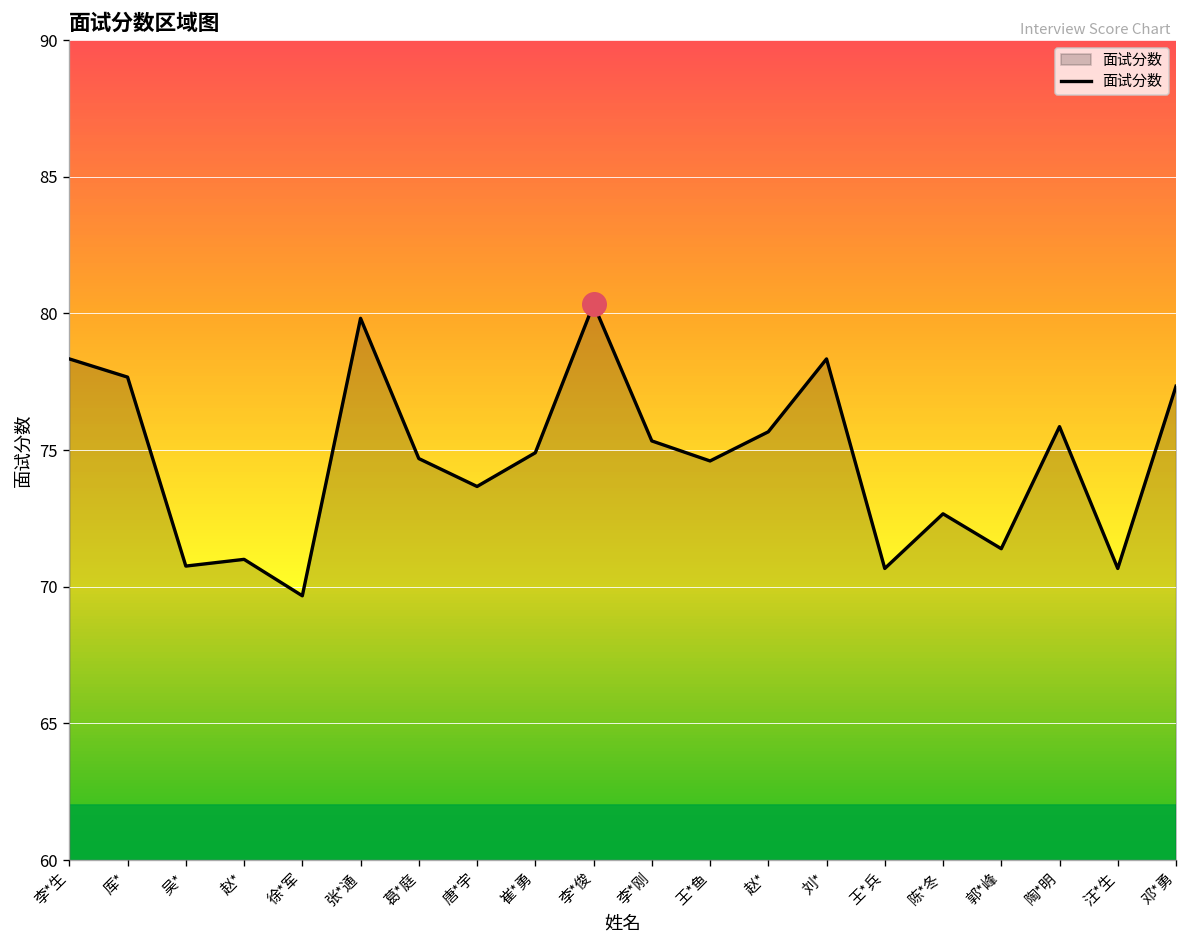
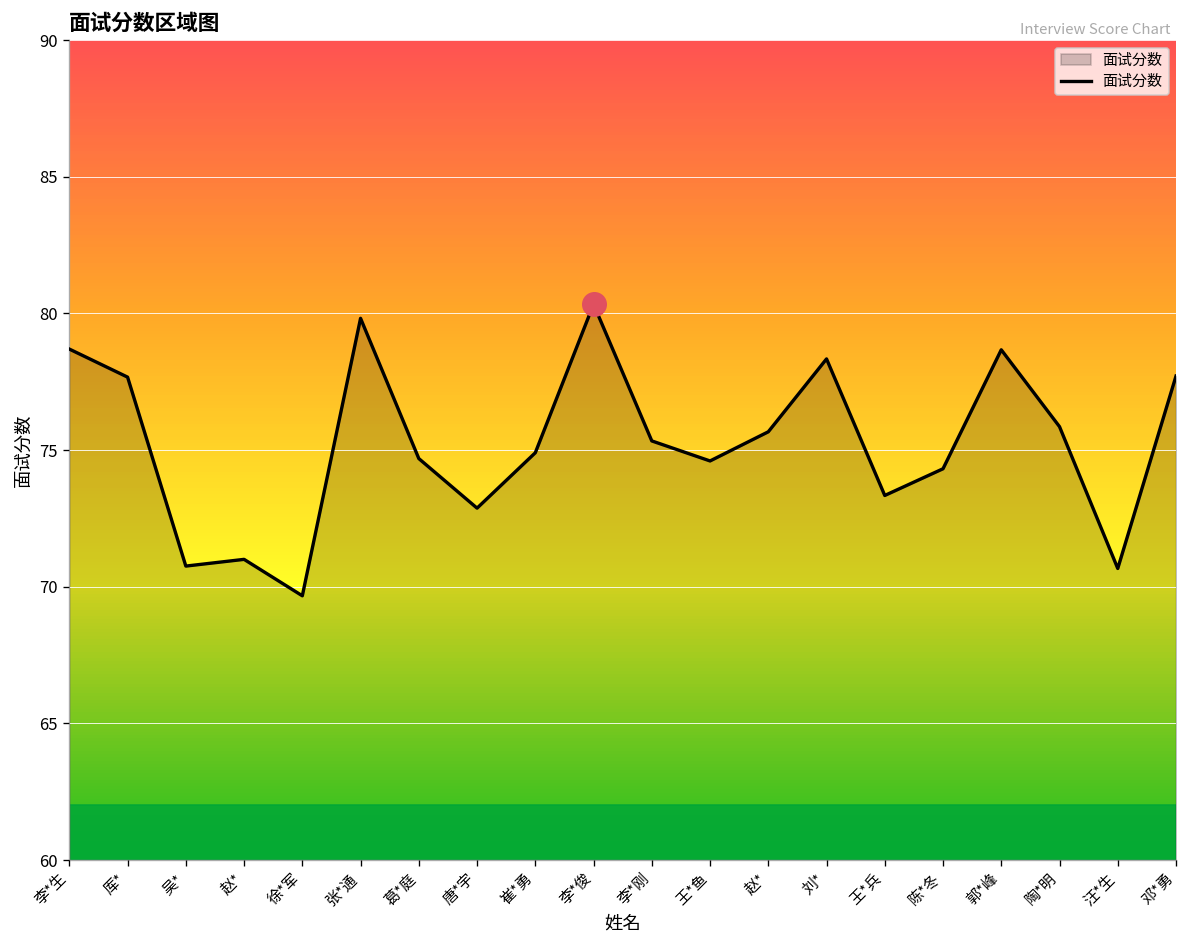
  {
    "面试分数": {
-     "李*生": 78.3,
+     "李*生": 78.7,
      "厍*": 77.7,
      "吴*": 70.8,
      "徐*军": 69.7,
      "张*通": 79.8,
      "葛*庭": 74.7,
-     "唐*宇": 73.7,
+     "唐*宇": 72.9,
      "崔*勇": 74.9,
      "李*刚": 75.3,
      "王*鱼": 74.6,
      "刘*": 78.3,
-     "王*兵": 70.7,
-     "陈*冬": 72.7,
-     "郭*峰": 71.4,
+     "王*兵": 73.3,
+     "陈*冬": 74.3,
+     "郭*峰": 78.7,
      "陶*明": 75.9,
      "汪*生": 70.7,
-     "邓*勇": 77.3
+     "邓*勇": 77.7
    }
  }
